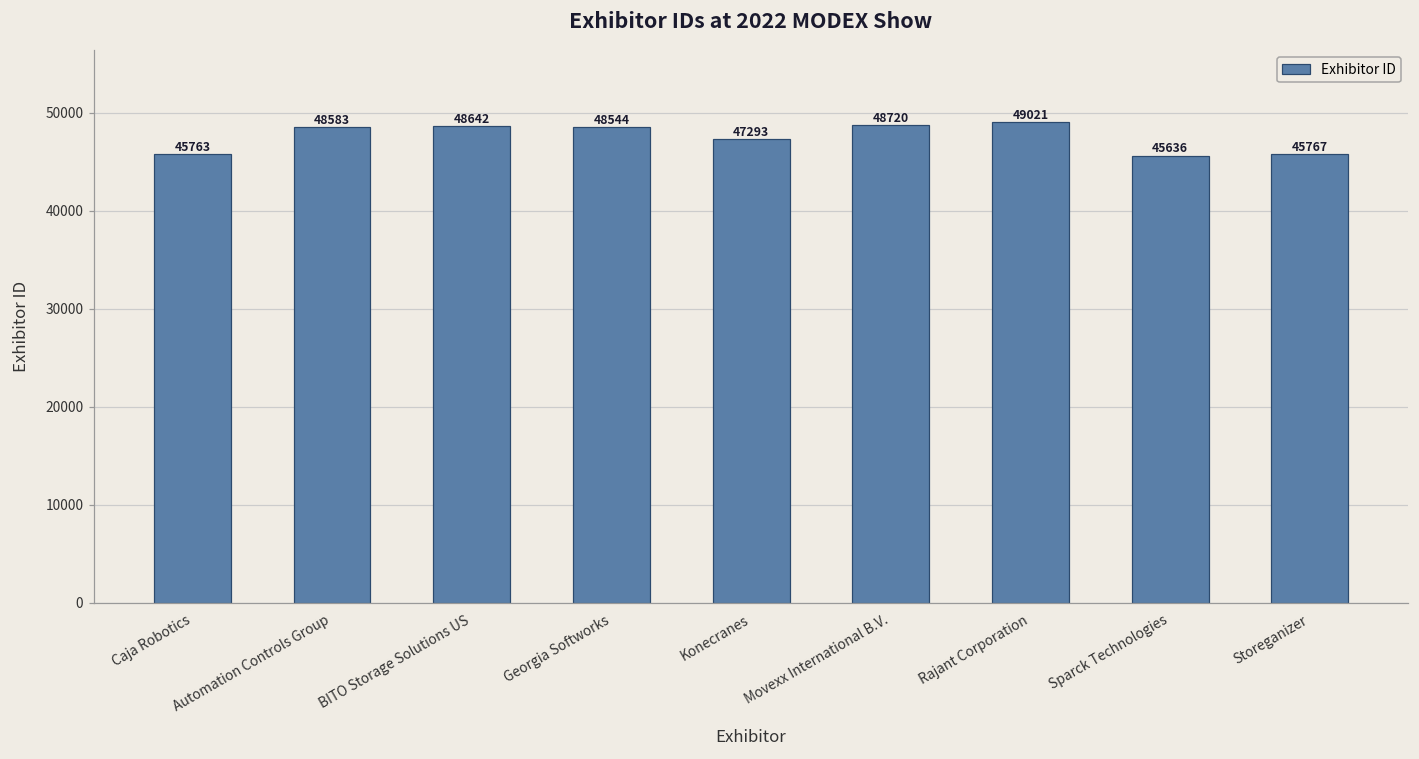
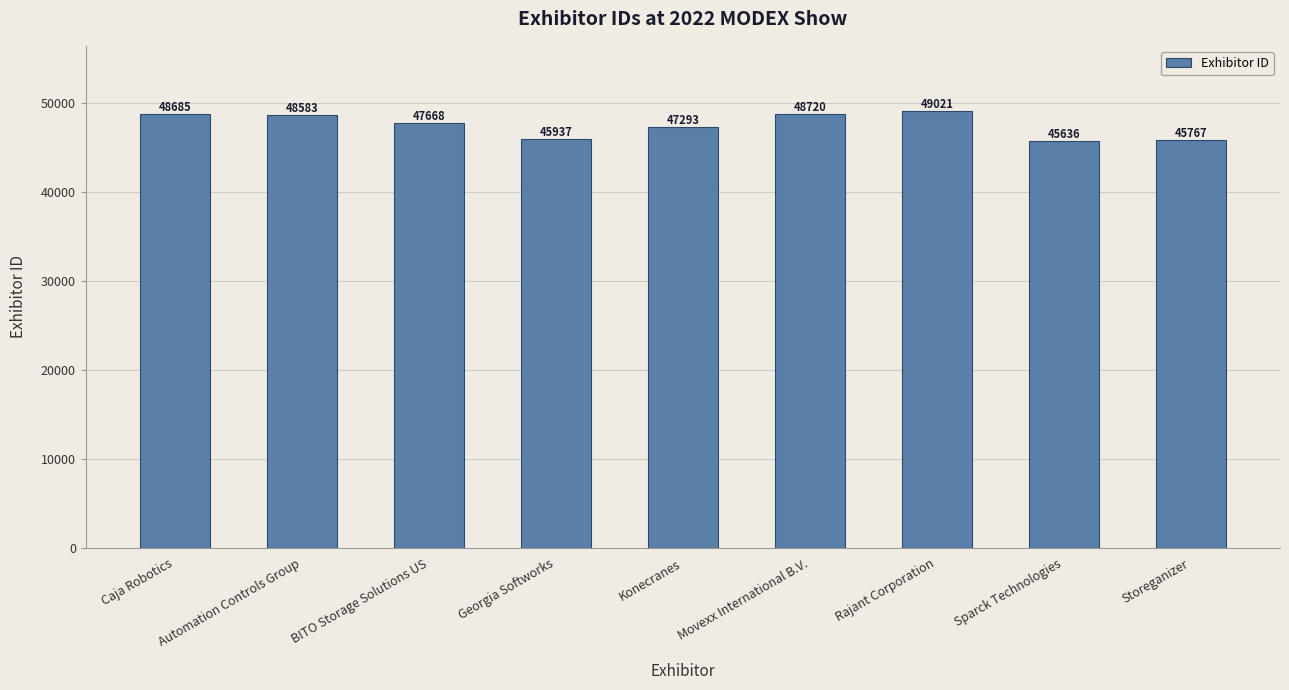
  {
-   "Caja Robotics": 45763,
+   "Caja Robotics": 48685,
    "Automation Controls Group": 48583,
-   "BITO Storage Solutions US": 48642,
-   "Georgia Softworks": 48544,
+   "BITO Storage Solutions US": 47668,
+   "Georgia Softworks": 45937,
    "Konecranes": 47293,
    "Movexx International B.V.": 48720,
    "Rajant Corporation": 49021,
    "Sparck Technologies": 45636,
    "Storeganizer": 45767
  }
